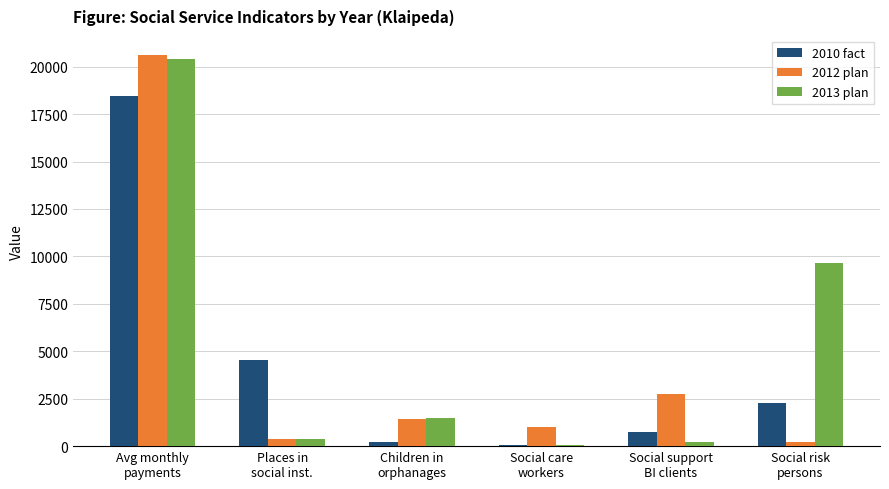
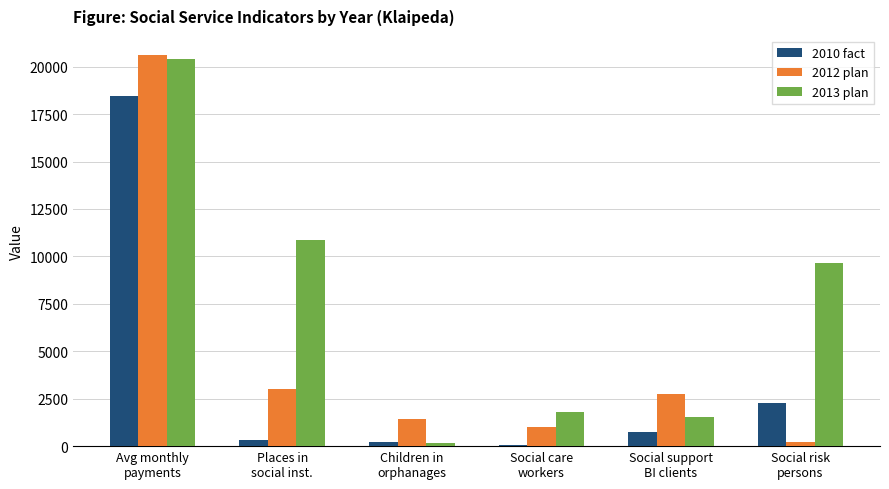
  {
    "2010 fact": {
      "Avg monthly payments": 18500,
-     "Places in social inst.": 4500,
+     "Places in social inst.": 300,
      "Children in orphanages": 200,
      "Social support BI clients": 700,
      "Social risk persons": 2300
    },
    "2012 plan": {
      "Avg monthly payments": 20600,
-     "Places in social inst.": 400,
+     "Places in social inst.": 3000,
      "Children in orphanages": 1400,
      "Social care workers": 1000,
      "Social support BI clients": 2700,
      "Social risk persons": 200
    },
    "2013 plan": {
      "Avg monthly payments": 20400,
-     "Places in social inst.": 400,
-     "Children in orphanages": 1500,
-     "Social care workers": 100,
-     "Social support BI clients": 200,
+     "Places in social inst.": 10900,
+     "Children in orphanages": 200,
+     "Social care workers": 1800,
+     "Social support BI clients": 1500,
      "Social risk persons": 9600
    }
  }
